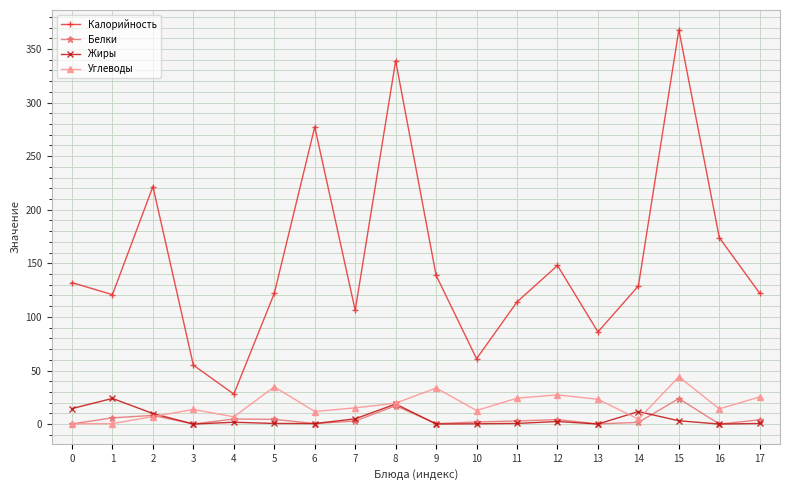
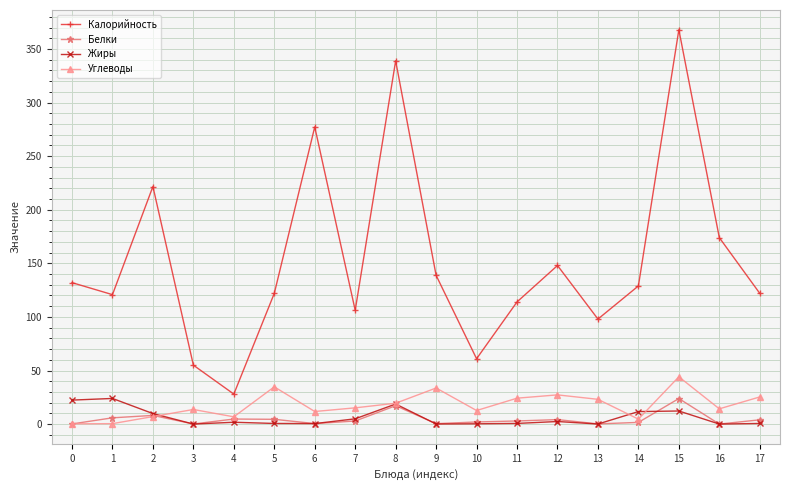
  {
    "Калорийность": {
      "0": 132,
      "1": 121,
      "2": 222,
      "3": 55,
      "4": 28,
      "5": 122,
      "6": 277,
      "7": 106,
      "8": 339,
      "9": 139,
      "10": 61,
      "11": 114,
      "12": 148,
-     "13": 86,
+     "13": 98,
      "14": 129,
      "15": 368,
      "16": 174,
      "17": 122
    },
    "Жиры": {
-     "0": 15,
+     "0": 22,
      "1": 24,
      "4": 2,
      "5": 1,
      "14": 12,
-     "15": 3,
+     "15": 12,
      "17": 1
    }
  }
